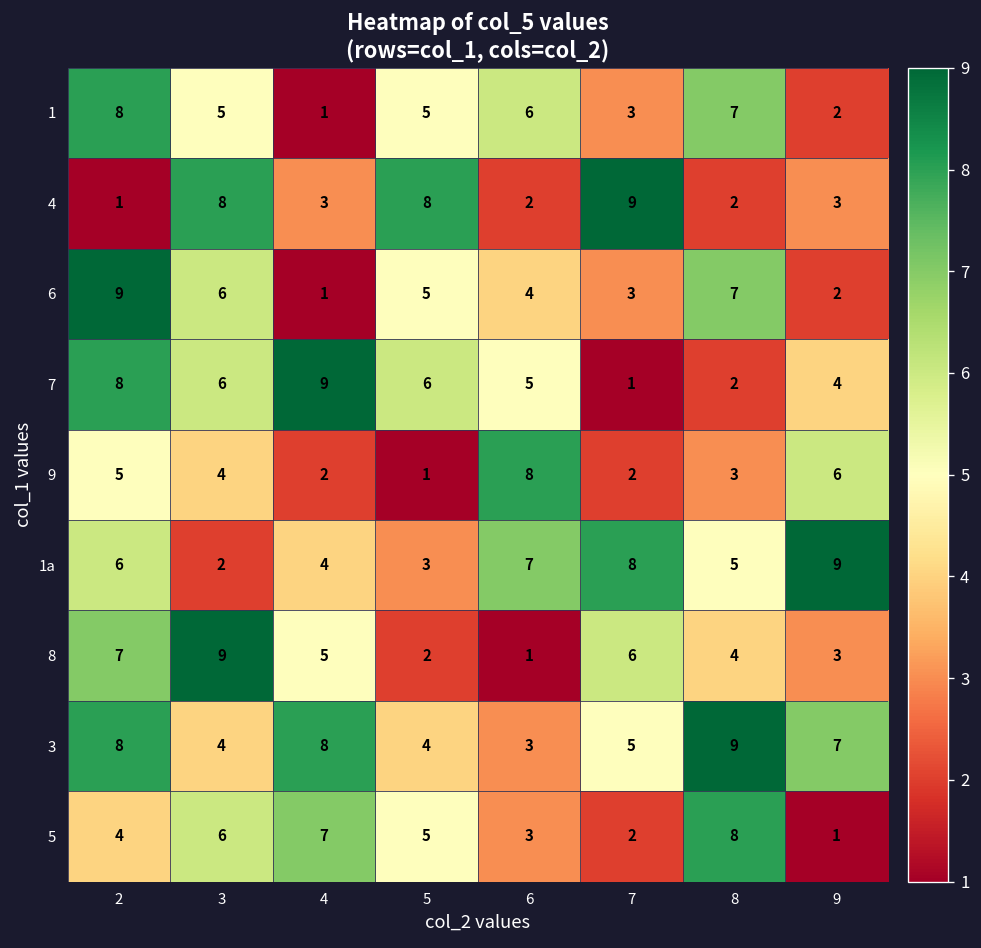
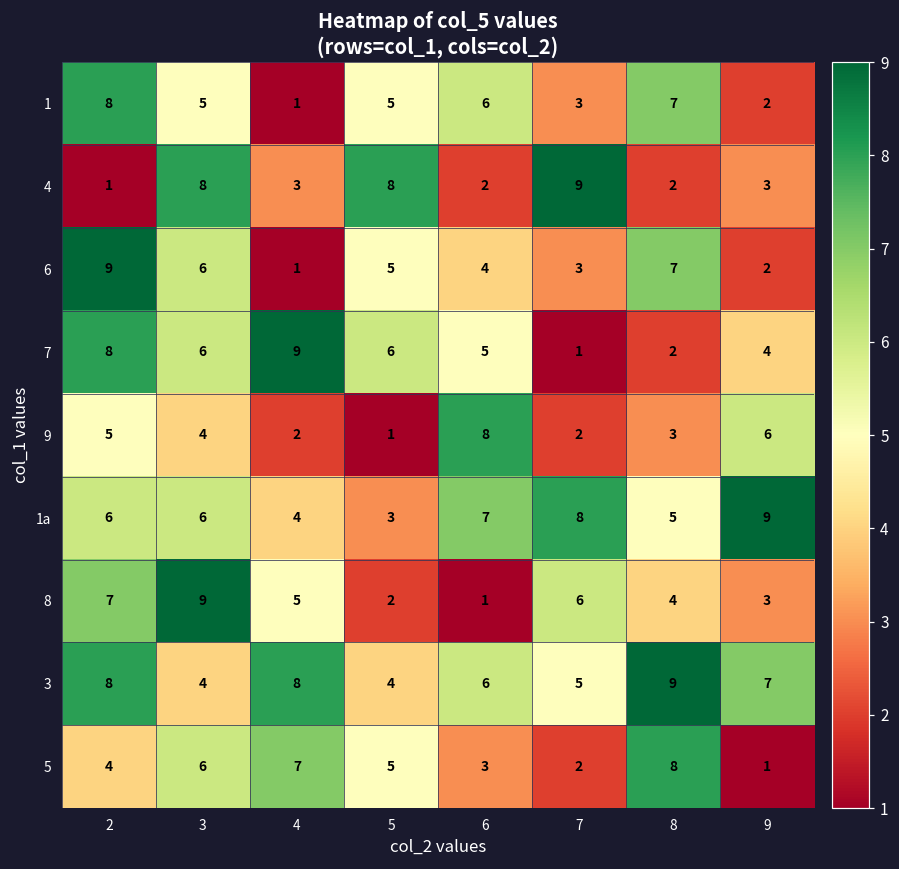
  {
    "1": {
      "2": 8,
      "3": 5,
      "4": 1,
      "5": 5,
      "6": 6,
      "7": 3,
      "8": 7,
      "9": 2
    },
    "4": {
      "2": 1,
      "3": 8,
      "4": 3,
      "5": 8,
      "6": 2,
      "7": 9,
      "8": 2,
      "9": 3
    },
    "6": {
      "2": 9,
      "3": 6,
      "4": 1,
      "5": 5,
      "6": 4,
      "7": 3,
      "8": 7,
      "9": 2
    },
    "7": {
      "2": 8,
      "3": 6,
      "4": 9,
      "5": 6,
      "6": 5,
      "7": 1,
      "8": 2,
      "9": 4
    },
    "9": {
      "2": 5,
      "3": 4,
      "4": 2,
      "5": 1,
      "6": 8,
      "7": 2,
      "8": 3,
      "9": 6
    },
    "1a": {
      "2": 6,
-     "3": 2,
+     "3": 6,
      "4": 4,
      "5": 3,
      "6": 7,
      "7": 8,
      "8": 5,
      "9": 9
    },
    "8": {
      "2": 7,
      "3": 9,
      "4": 5,
      "5": 2,
      "6": 1,
      "7": 6,
      "8": 4,
      "9": 3
    },
    "3": {
      "2": 8,
      "3": 4,
      "4": 8,
      "5": 4,
-     "6": 3,
+     "6": 6,
      "7": 5,
      "8": 9,
      "9": 7
    },
    "5": {
      "2": 4,
      "3": 6,
      "4": 7,
      "5": 5,
      "6": 3,
      "7": 2,
      "8": 8,
      "9": 1
    }
  }
